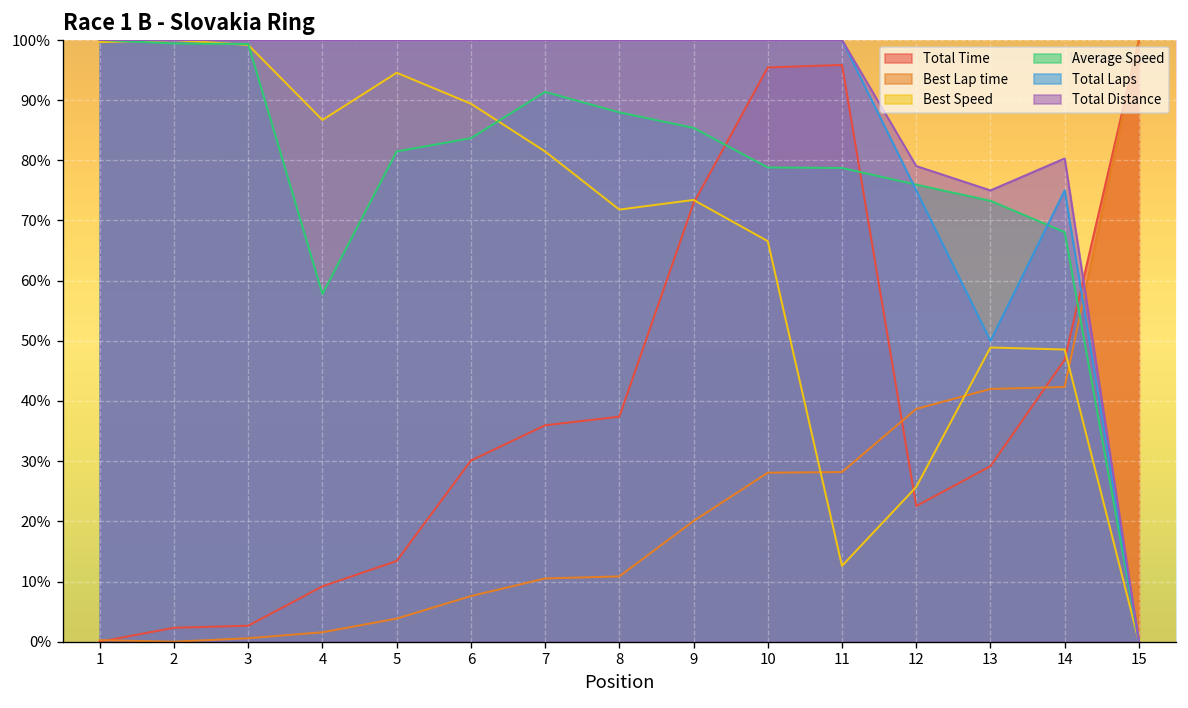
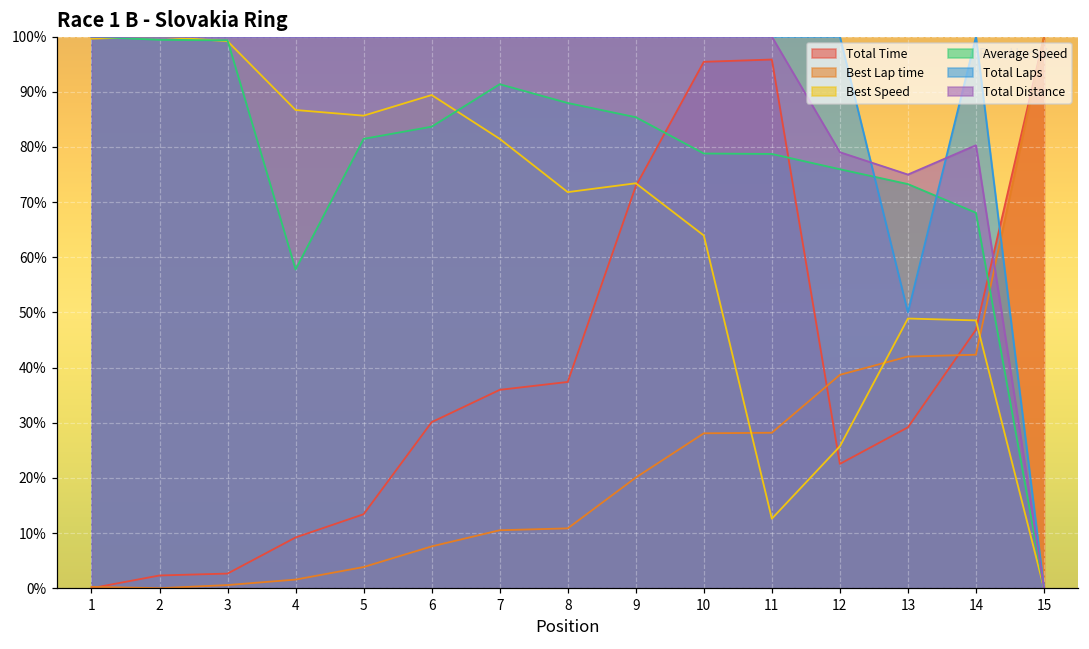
  {
    "Best Speed": {
      "4": "87%",
-     "5": "95%",
+     "5": "86%",
      "6": "89%",
      "7": "81%",
      "8": "72%",
      "9": "73%",
-     "10": "67%",
+     "10": "64%",
      "11": "13%",
      "12": "26%",
      "13": "49%",
      "14": "49%"
    },
    "Average Speed": {
      "2": "99%",
      "4": "58%",
      "5": "81%",
      "6": "84%",
      "7": "91%",
      "8": "88%",
      "9": "85%",
      "10": "79%",
      "11": "79%",
      "12": "76%",
      "13": "73%",
      "14": "68%"
    },
    "Total Laps": {
-     "12": "75%",
+     "12": "100%",
      "13": "50%",
-     "14": "75%"
+     "14": "100%"
    },
    "Total Distance": {
      "12": "79%",
      "13": "75%",
      "14": "80%"
    }
  }
